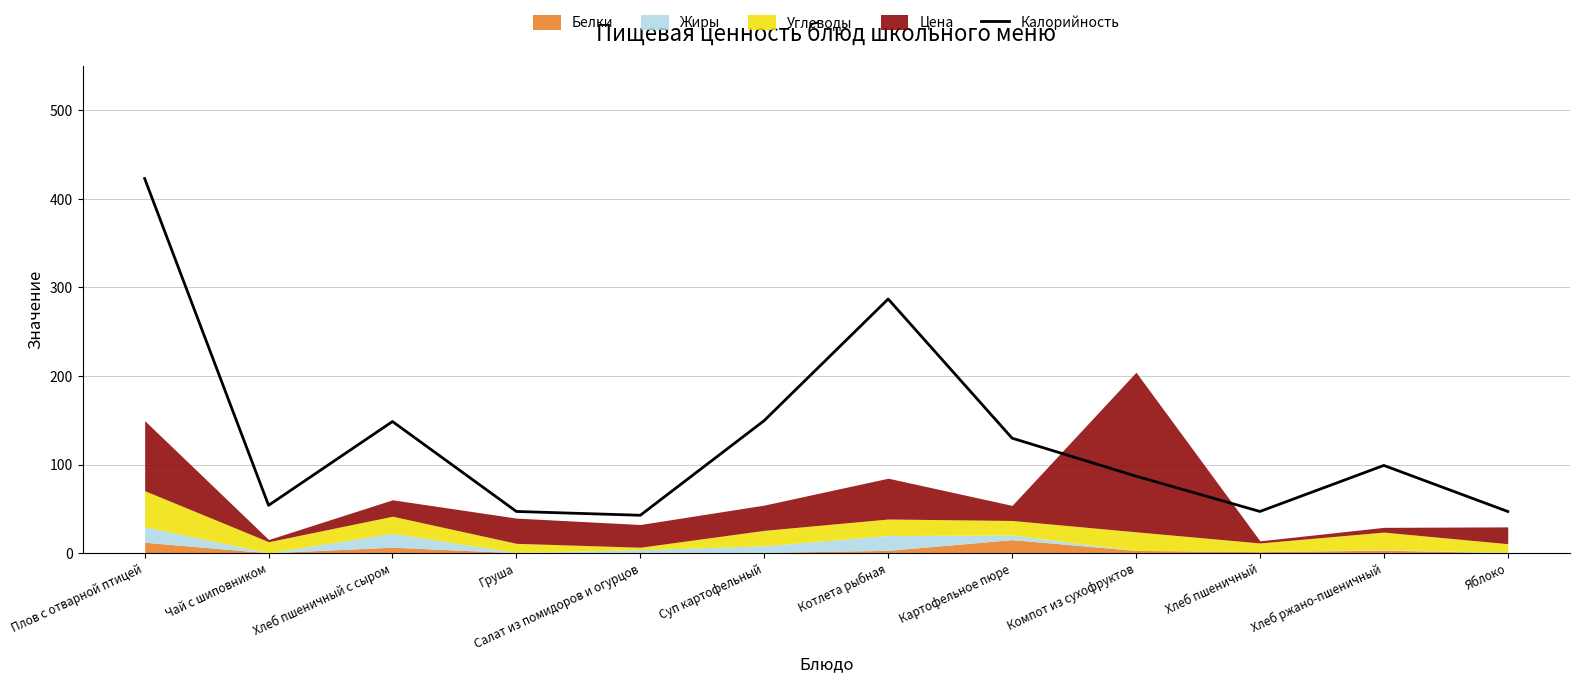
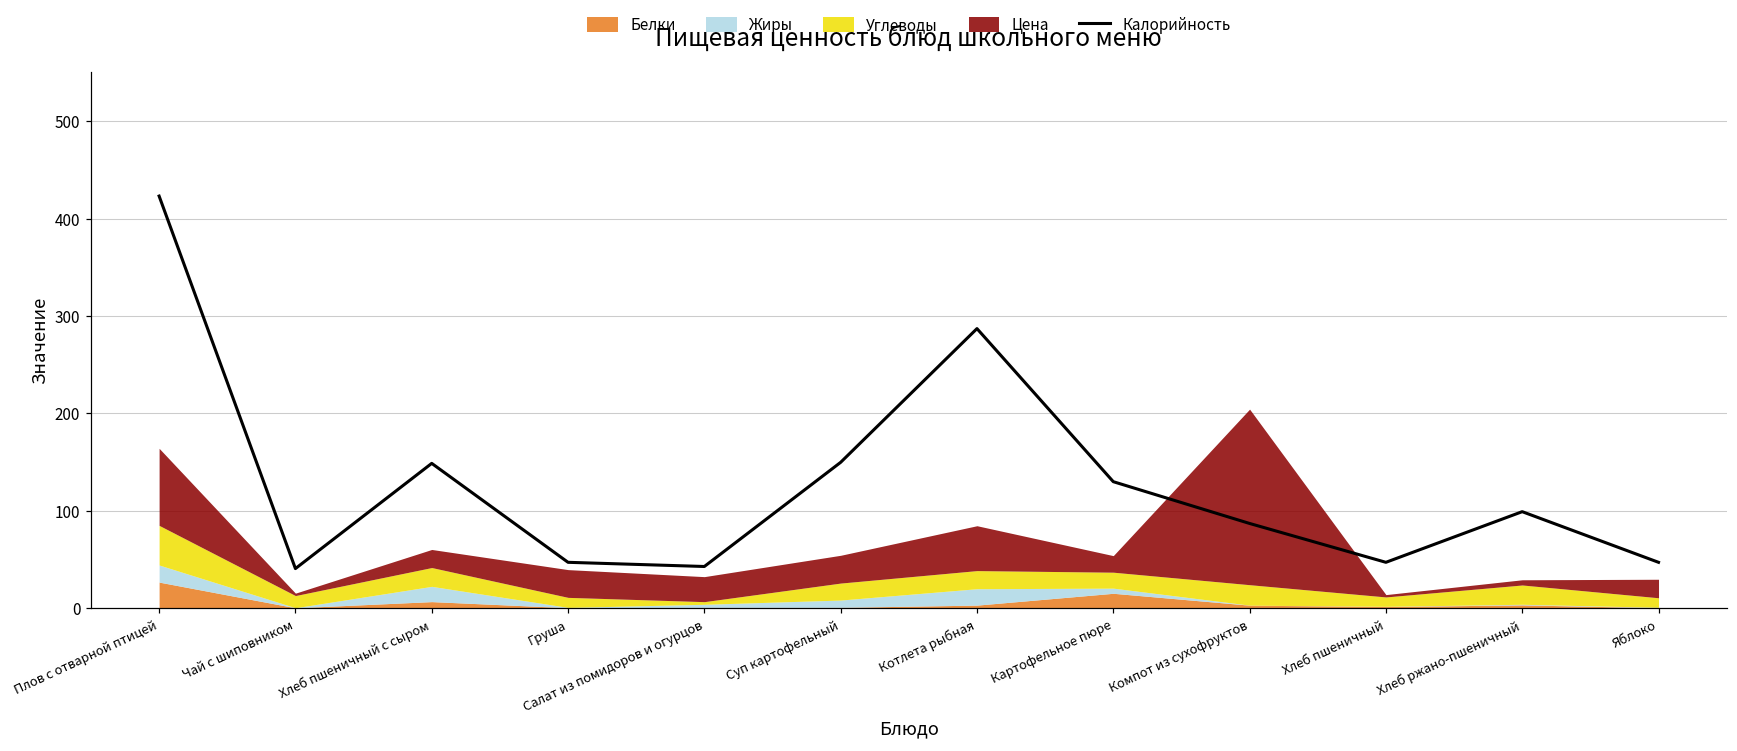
  {
    "Белки": {
-     "Плов с отварной птицей": 10,
+     "Плов с отварной птицей": 30,
      "Хлеб пшеничный с сыром": 10,
      "Котлета рыбная": 0,
      "Картофельное пюре": 20
    },
    "Калорийность": {
      "Плов с отварной птицей": 420,
-     "Чай с шиповником": 50,
+     "Чай с шиповником": 40,
      "Хлеб пшеничный с сыром": 150,
      "Груша": 50,
      "Салат из помидоров и огурцов": 40,
      "Суп картофельный": 150,
      "Котлета рыбная": 290,
      "Картофельное пюре": 130,
      "Компот из сухофруктов": 90,
      "Хлеб пшеничный": 50,
      "Хлеб ржано-пшеничный": 100,
      "Яблоко": 50
    },
    "Жиры": {
      "Плов с отварной птицей": 20,
      "Хлеб пшеничный с сыром": 20,
      "Суп картофельный": 10,
      "Котлета рыбная": 20,
      "Картофельное пюре": 10
    },
    "Углеводы": {
      "Плов с отварной птицей": 40,
      "Хлеб пшеничный с сыром": 20,
      "Груша": 10,
      "Суп картофельный": 20,
      "Котлета рыбная": 20,
      "Картофельное пюре": 20,
      "Компот из сухофруктов": 20,
      "Хлеб ржано-пшеничный": 20,
      "Яблоко": 10
    },
    "Цена": {
      "Плов с отварной птицей": 80,
      "Хлеб пшеничный с сыром": 20,
      "Груша": 30,
      "Салат из помидоров и огурцов": 30,
      "Суп картофельный": 30,
      "Котлета рыбная": 50,
      "Картофельное пюре": 20,
      "Компот из сухофруктов": 180,
      "Хлеб ржано-пшеничный": 10,
      "Яблоко": 20
    }
  }
